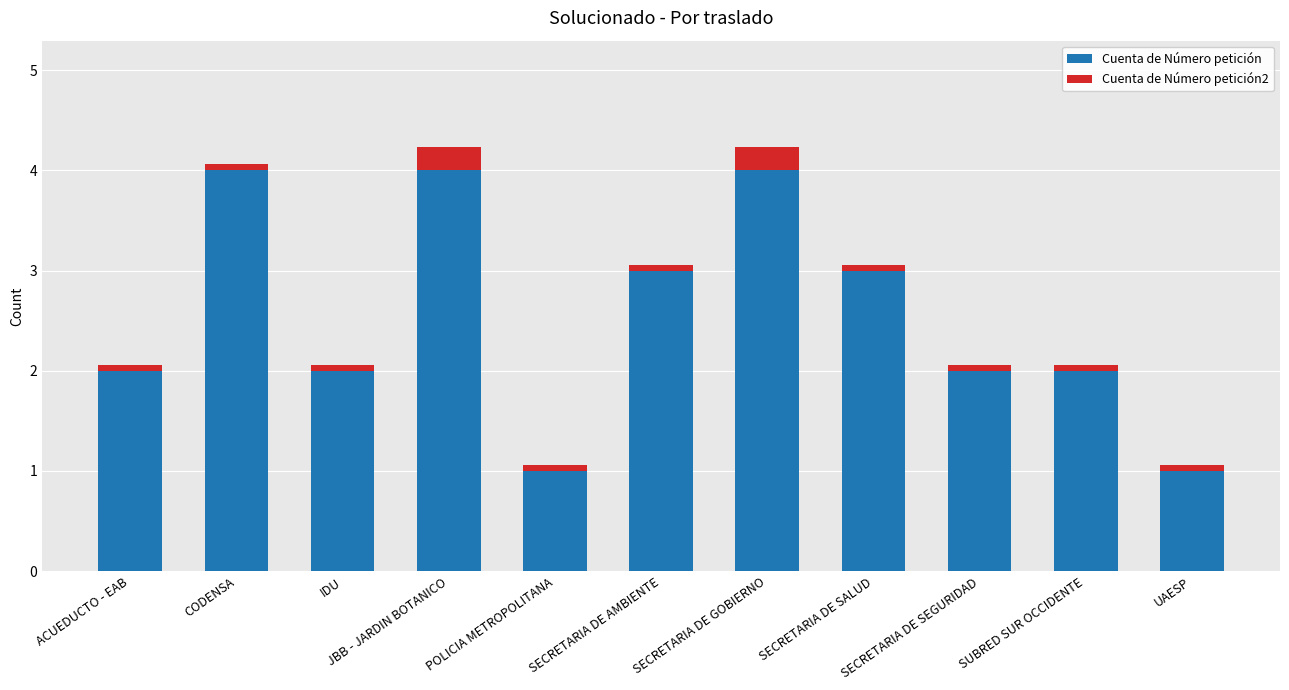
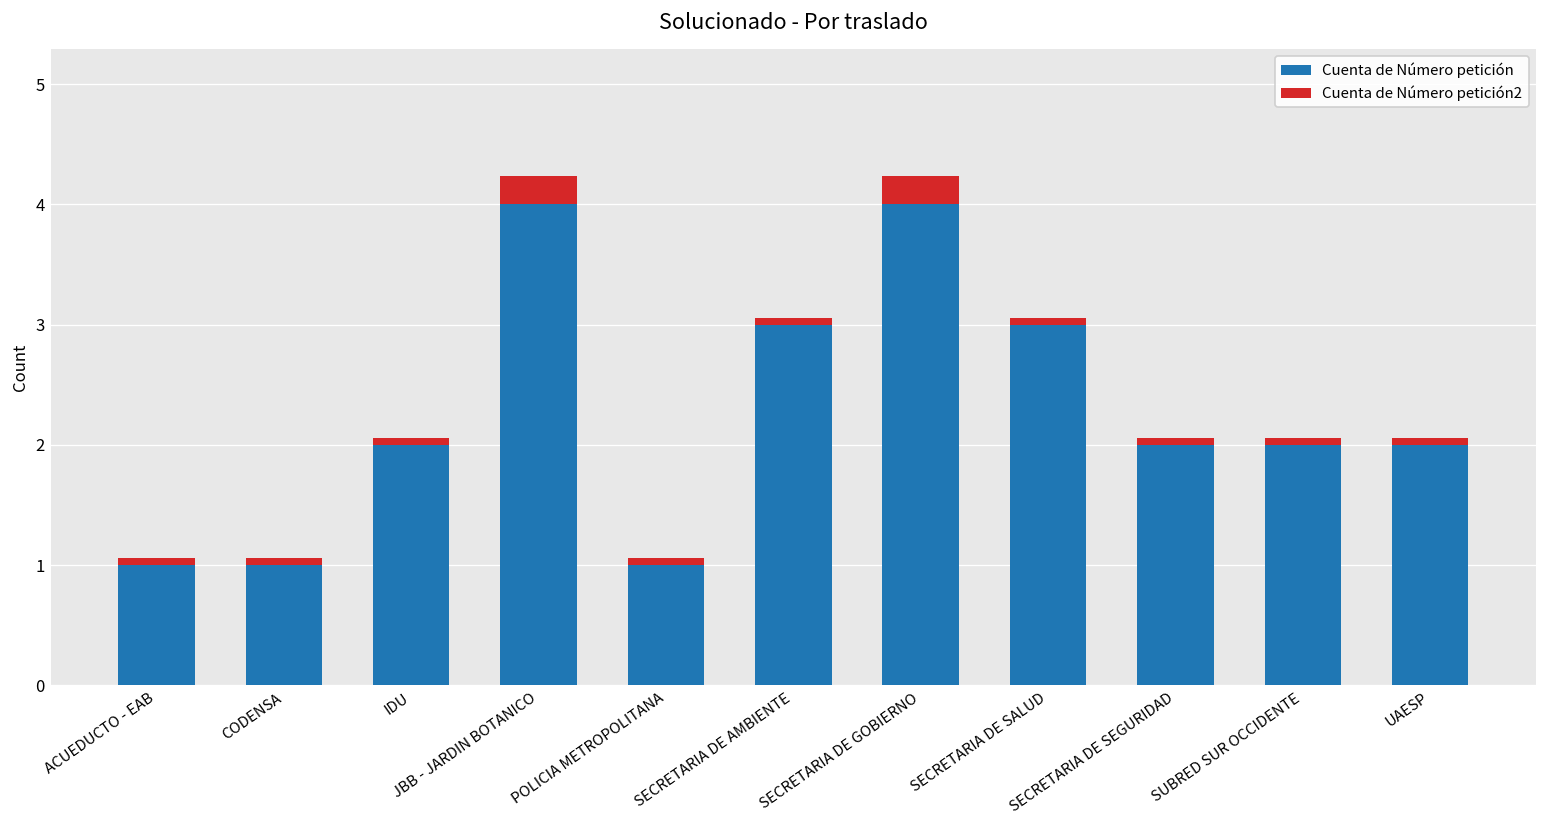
  {
    "Cuenta de Número petición": {
-     "ACUEDUCTO - EAB": 2,
-     "CODENSA": 4,
+     "ACUEDUCTO - EAB": 1,
+     "CODENSA": 1,
      "IDU": 2,
      "JBB - JARDIN BOTANICO": 4,
      "POLICIA METROPOLITANA": 1,
      "SECRETARIA DE AMBIENTE": 3,
      "SECRETARIA DE GOBIERNO": 4,
      "SECRETARIA DE SALUD": 3,
      "SECRETARIA DE SEGURIDAD": 2,
      "SUBRED SUR OCCIDENTE": 2,
-     "UAESP": 1
+     "UAESP": 2
    },
    "Cuenta de Número petición2": {
      "ACUEDUCTO - EAB": 0.06,
      "CODENSA": 0.06,
      "IDU": 0.06,
      "JBB - JARDIN BOTANICO": 0.24,
      "POLICIA METROPOLITANA": 0.06,
      "SECRETARIA DE AMBIENTE": 0.06,
      "SECRETARIA DE GOBIERNO": 0.24,
      "SECRETARIA DE SALUD": 0.06,
      "SECRETARIA DE SEGURIDAD": 0.06,
      "SUBRED SUR OCCIDENTE": 0.06,
      "UAESP": 0.06
    }
  }
